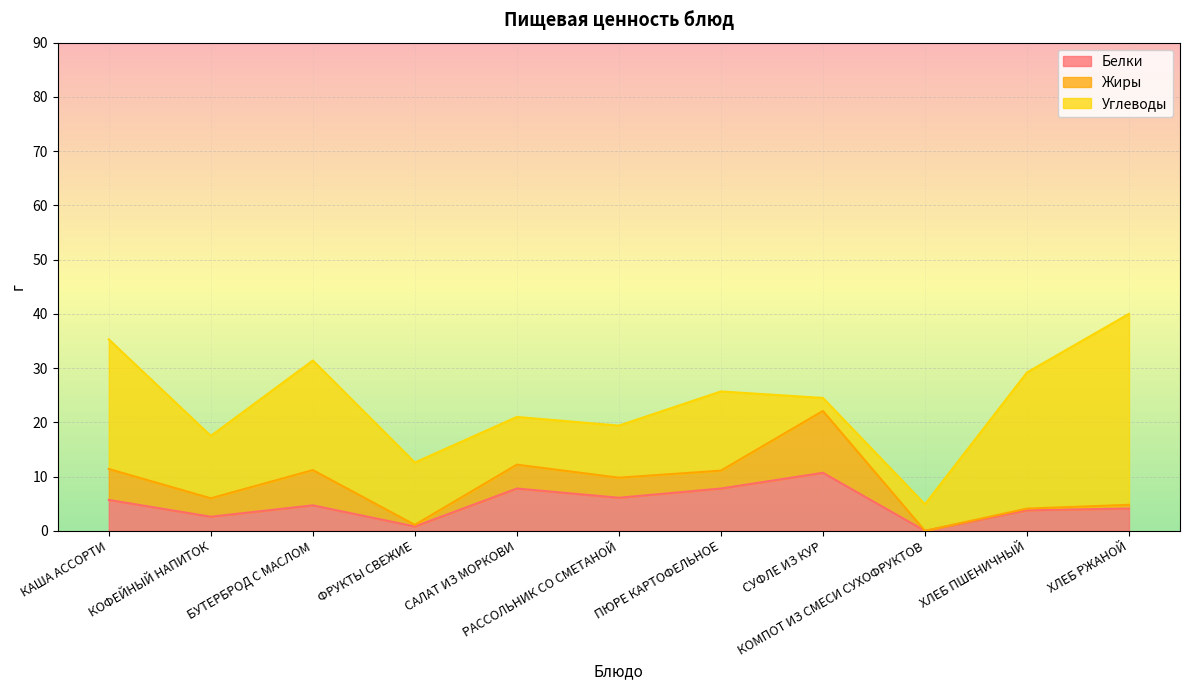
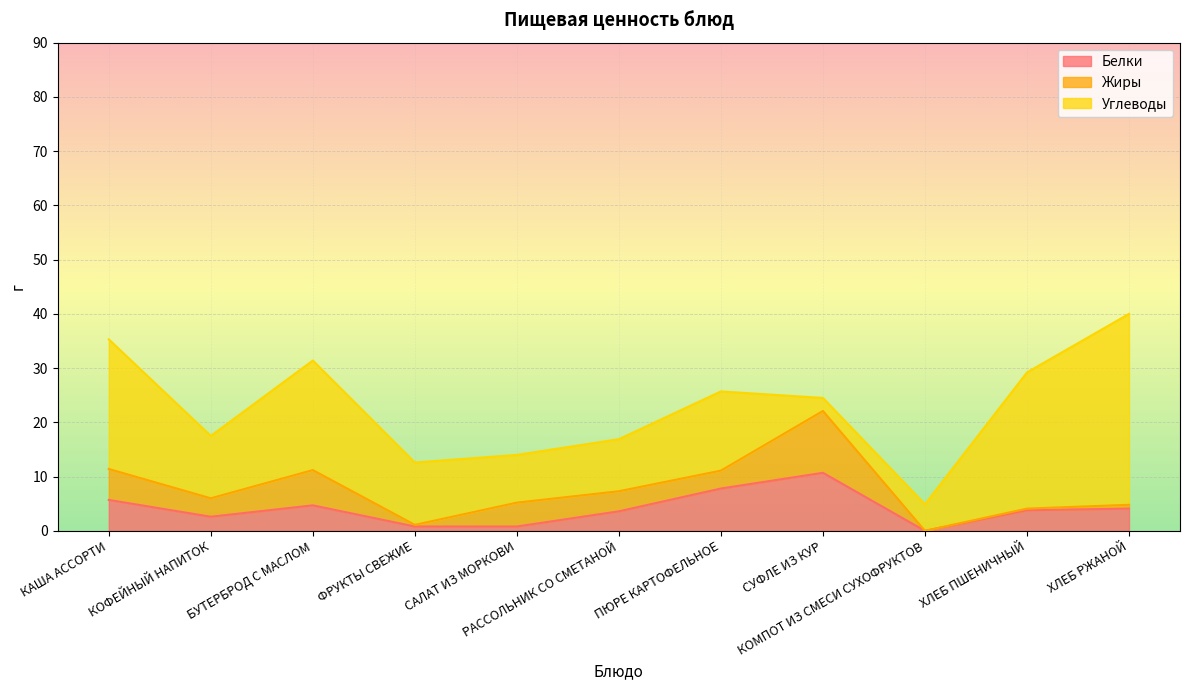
  {
    "Белки": {
      "КАША АССОРТИ": 6,
      "КОФЕЙНЫЙ НАПИТОК": 3,
      "БУТЕРБРОД С МАСЛОМ": 5,
-     "САЛАТ ИЗ МОРКОВИ": 8,
-     "РАССОЛЬНИК СО СМЕТАНОЙ": 6,
+     "САЛАТ ИЗ МОРКОВИ": 1,
+     "РАССОЛЬНИК СО СМЕТАНОЙ": 4,
      "ПЮРЕ КАРТОФЕЛЬНОЕ": 8,
      "СУФЛЕ ИЗ КУР": 11,
      "ХЛЕБ РЖАНОЙ": 4
    }
  }
